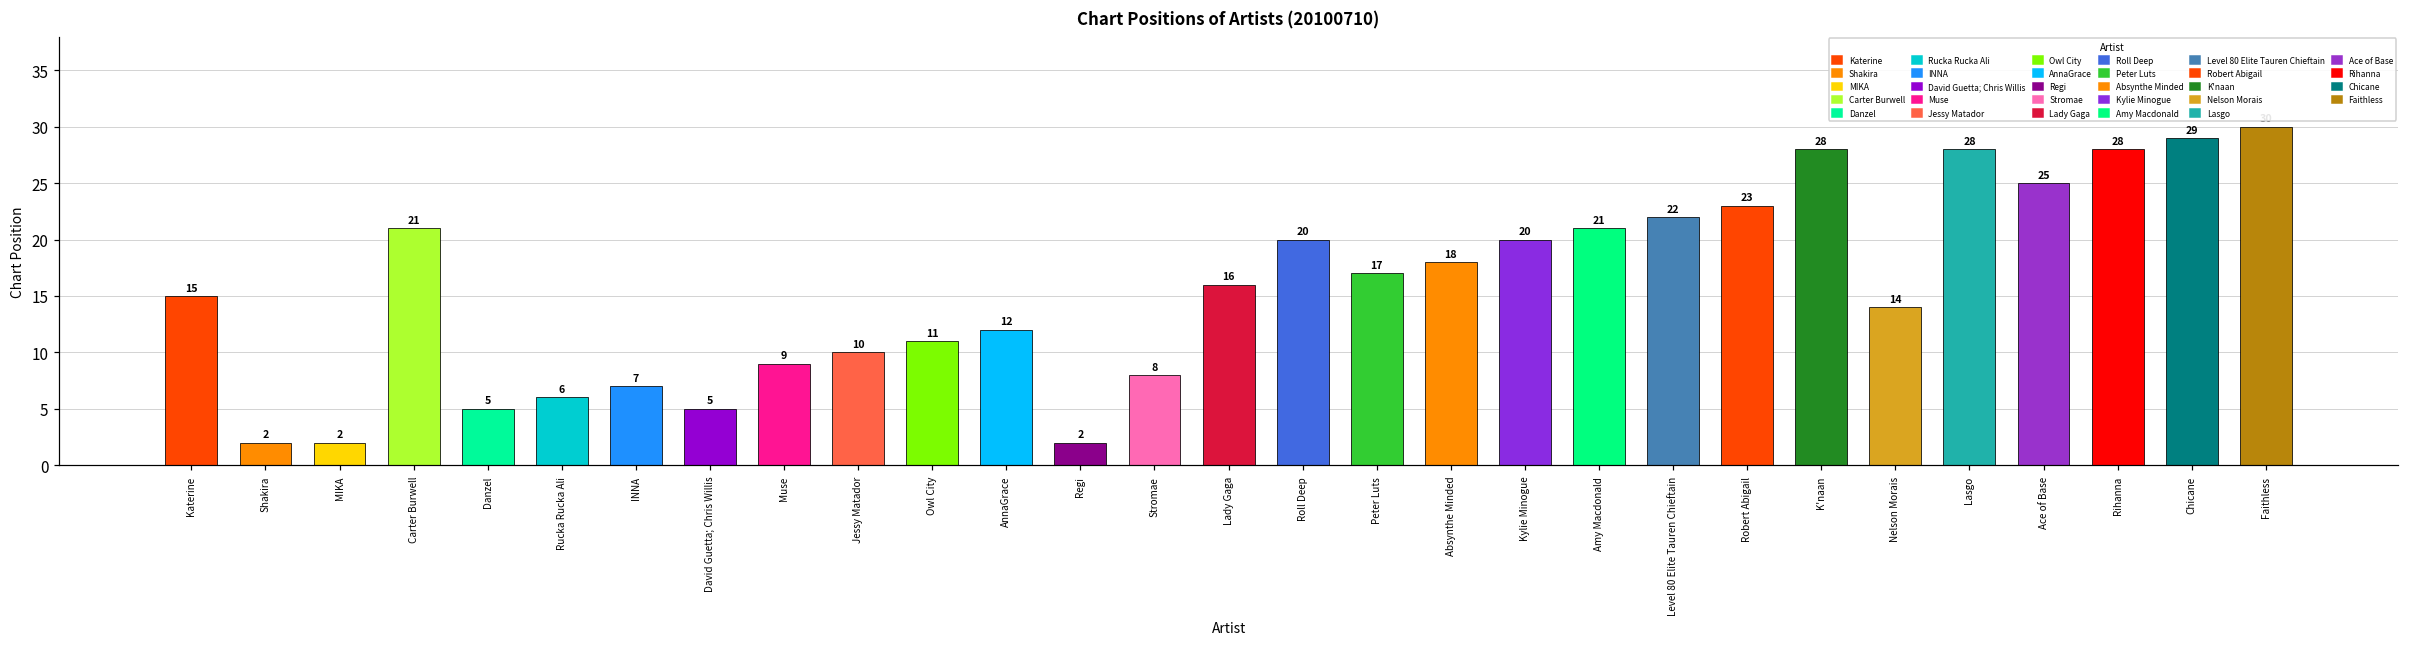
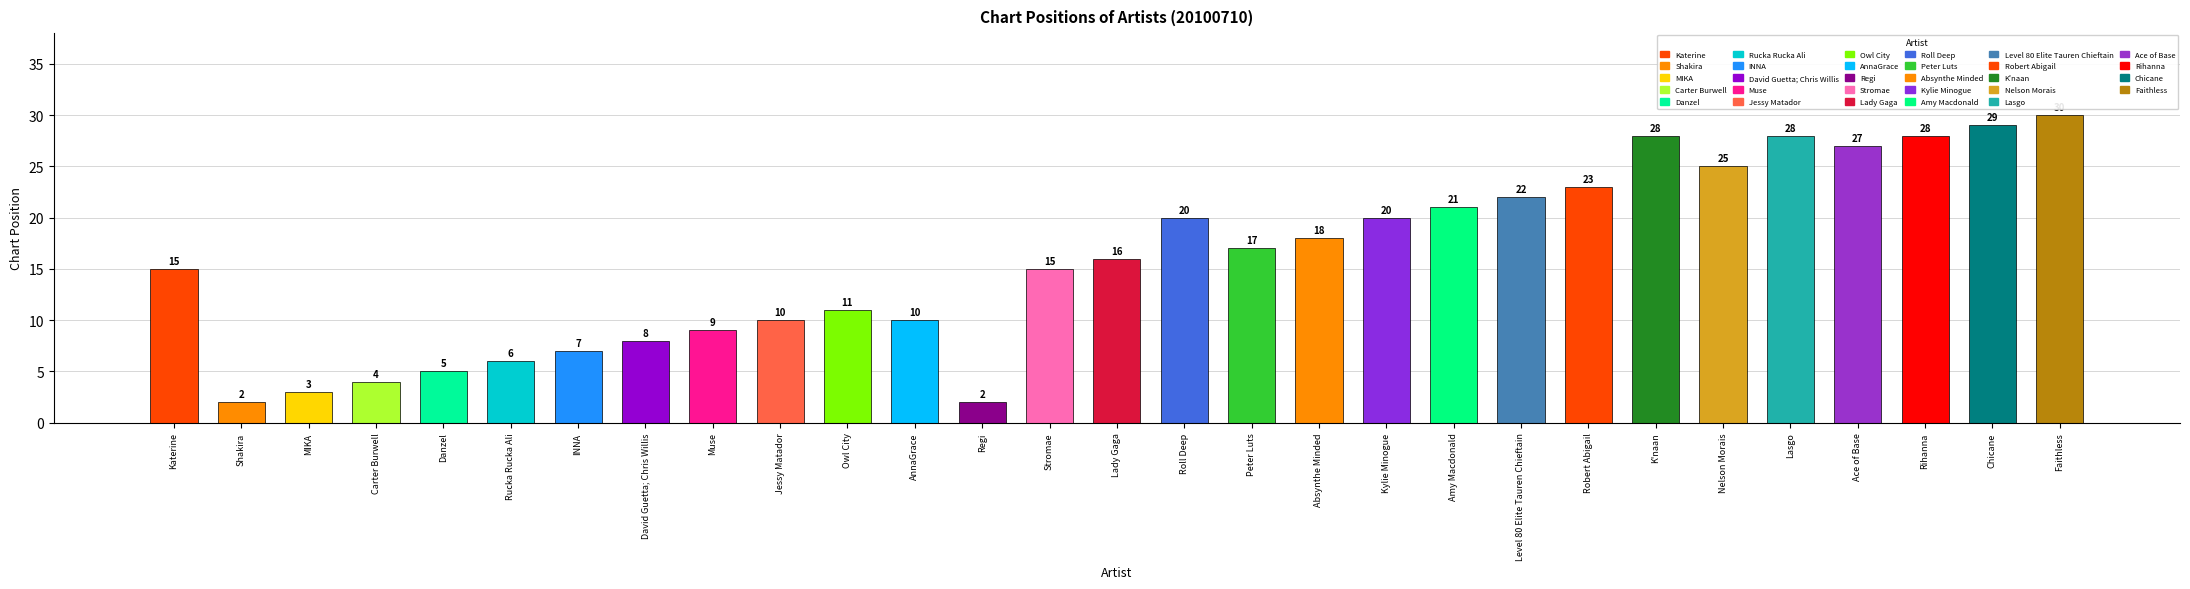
  {
    "Katerine": 15,
    "Shakira": 2,
-   "MIKA": 2,
-   "Carter Burwell": 21,
+   "MIKA": 3,
+   "Carter Burwell": 4,
    "Danzel": 5,
    "Rucka Rucka Ali": 6,
    "INNA": 7,
-   "David Guetta; Chris Willis": 5,
+   "David Guetta; Chris Willis": 8,
    "Muse": 9,
    "Jessy Matador": 10,
    "Owl City": 11,
-   "AnnaGrace": 12,
+   "AnnaGrace": 10,
    "Regi": 2,
-   "Stromae": 8,
+   "Stromae": 15,
    "Lady Gaga": 16,
    "Roll Deep": 20,
    "Peter Luts": 17,
    "Absynthe Minded": 18,
    "Kylie Minogue": 20,
    "Amy Macdonald": 21,
    "Level 80 Elite Tauren Chieftain": 22,
    "Robert Abigail": 23,
    "K'naan": 28,
-   "Nelson Morais": 14,
+   "Nelson Morais": 25,
    "Lasgo": 28,
-   "Ace of Base": 25,
+   "Ace of Base": 27,
    "Rihanna": 28,
    "Chicane": 29
  }
